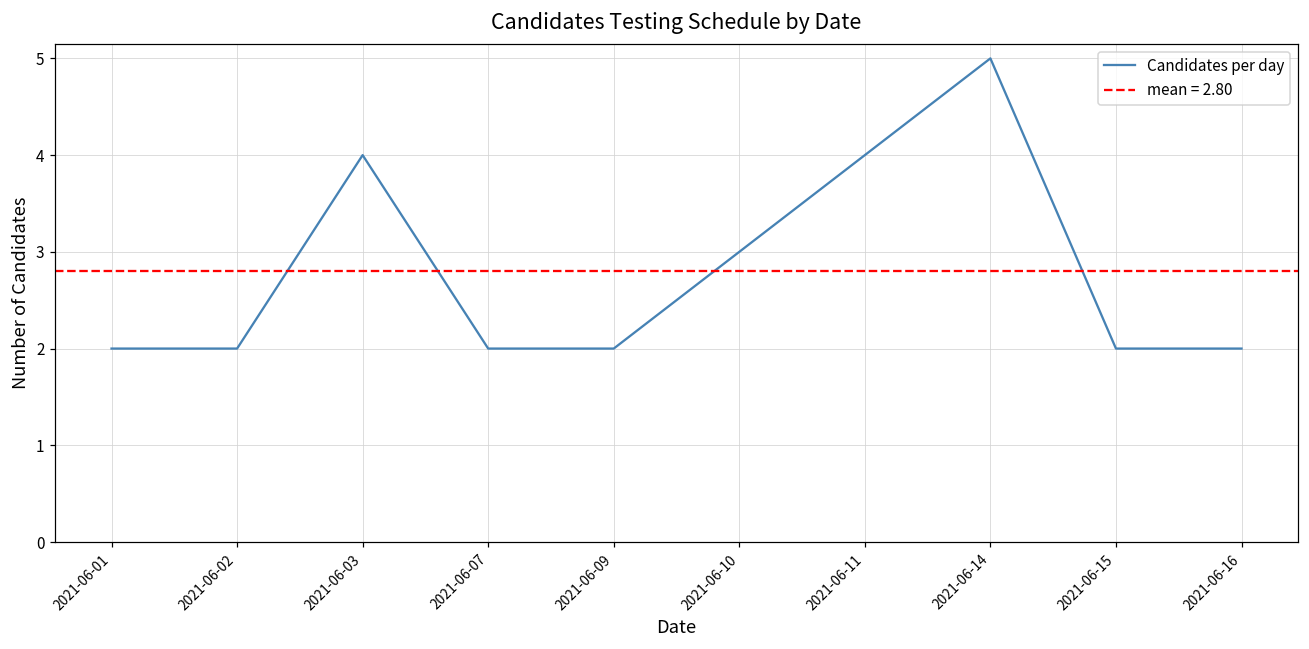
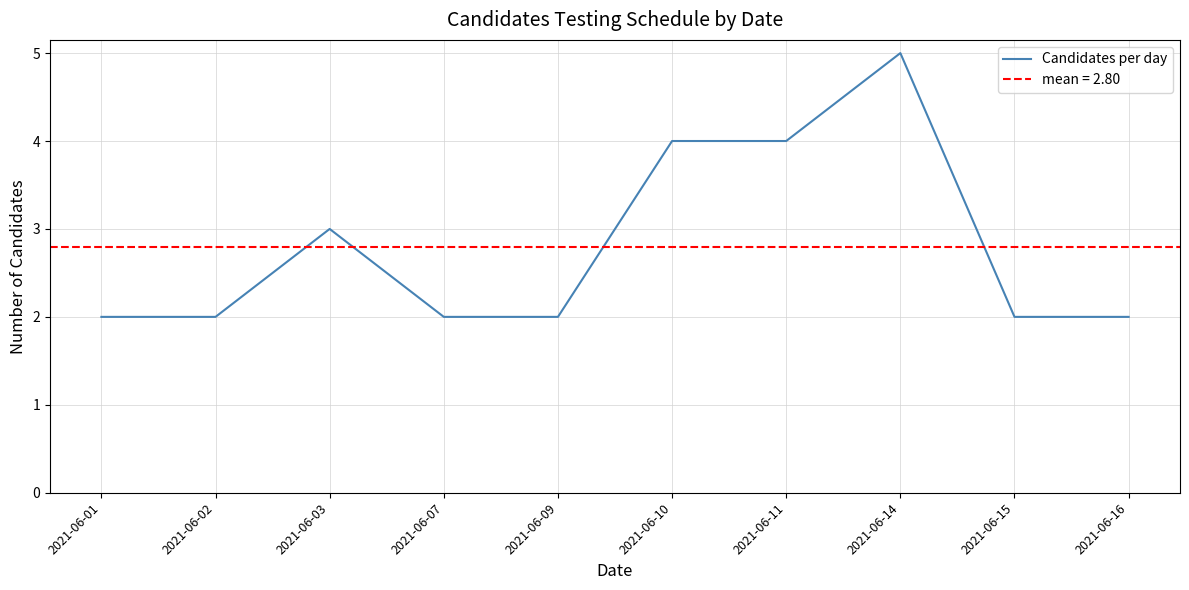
  {
    "2021-06-01": 2,
    "2021-06-02": 2,
-   "2021-06-03": 4,
+   "2021-06-03": 3,
    "2021-06-07": 2,
    "2021-06-09": 2,
-   "2021-06-10": 3,
+   "2021-06-10": 4,
    "2021-06-11": 4,
    "2021-06-14": 5,
    "2021-06-15": 2,
    "2021-06-16": 2
  }
